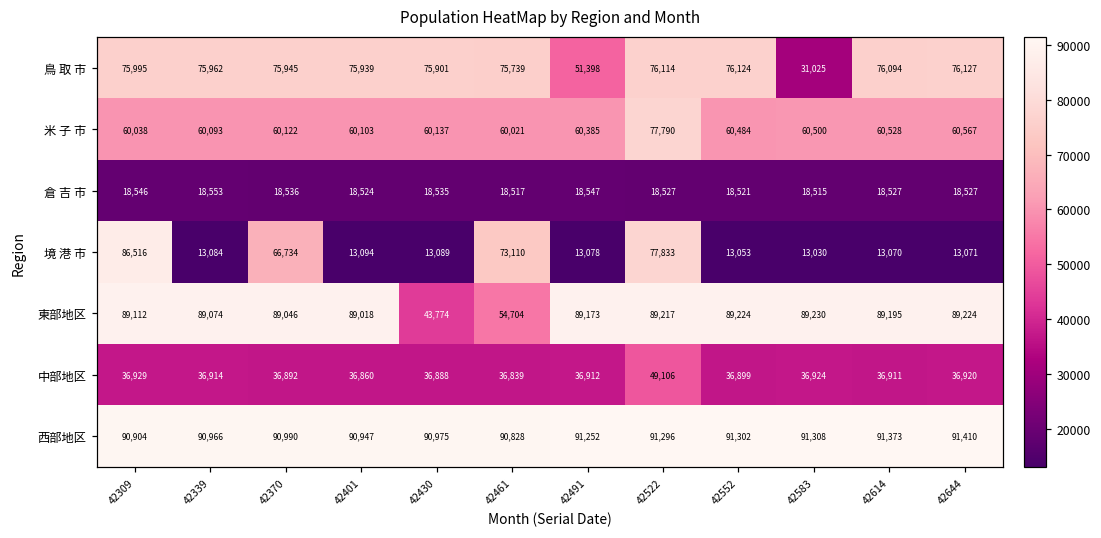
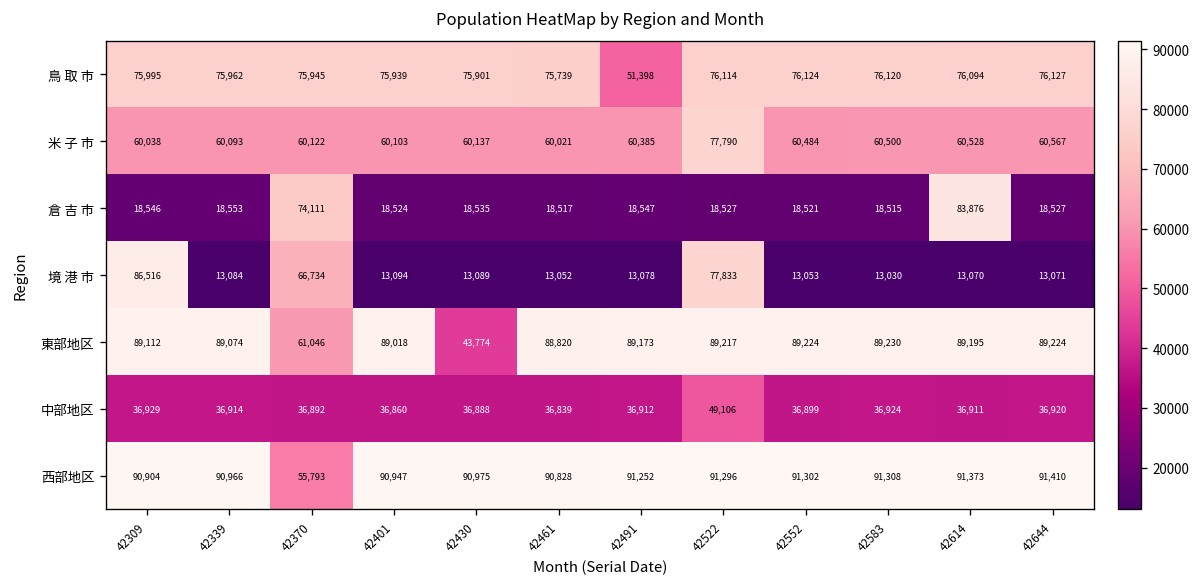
  {
    "鳥 取 市": {
      "42309": "75,995",
      "42339": "75,962",
      "42370": "75,945",
      "42401": "75,939",
      "42430": "75,901",
      "42461": "75,739",
      "42491": "51,398",
      "42522": "76,114",
      "42552": "76,124",
-     "42583": "31,025",
+     "42583": "76,120",
      "42614": "76,094",
      "42644": "76,127"
    },
    "米 子 市": {
      "42309": "60,038",
      "42339": "60,093",
      "42370": "60,122",
      "42401": "60,103",
      "42430": "60,137",
      "42461": "60,021",
      "42491": "60,385",
      "42522": "77,790",
      "42552": "60,484",
      "42583": "60,500",
      "42614": "60,528",
      "42644": "60,567"
    },
    "倉 吉 市": {
      "42309": "18,546",
      "42339": "18,553",
-     "42370": "18,536",
+     "42370": "74,111",
      "42401": "18,524",
      "42430": "18,535",
      "42461": "18,517",
      "42491": "18,547",
      "42522": "18,527",
      "42552": "18,521",
      "42583": "18,515",
-     "42614": "18,527",
+     "42614": "83,876",
      "42644": "18,527"
    },
    "境 港 市": {
      "42309": "86,516",
      "42339": "13,084",
      "42370": "66,734",
      "42401": "13,094",
      "42430": "13,089",
-     "42461": "73,110",
+     "42461": "13,052",
      "42491": "13,078",
      "42522": "77,833",
      "42552": "13,053",
      "42583": "13,030",
      "42614": "13,070",
      "42644": "13,071"
    },
    "東部地区": {
      "42309": "89,112",
      "42339": "89,074",
-     "42370": "89,046",
+     "42370": "61,046",
      "42401": "89,018",
      "42430": "43,774",
-     "42461": "54,704",
+     "42461": "88,820",
      "42491": "89,173",
      "42522": "89,217",
      "42552": "89,224",
      "42583": "89,230",
      "42614": "89,195",
      "42644": "89,224"
    },
    "中部地区": {
      "42309": "36,929",
      "42339": "36,914",
      "42370": "36,892",
      "42401": "36,860",
      "42430": "36,888",
      "42461": "36,839",
      "42491": "36,912",
      "42522": "49,106",
      "42552": "36,899",
      "42583": "36,924",
      "42614": "36,911",
      "42644": "36,920"
    },
    "西部地区": {
      "42309": "90,904",
      "42339": "90,966",
-     "42370": "90,990",
+     "42370": "55,793",
      "42401": "90,947",
      "42430": "90,975",
      "42461": "90,828",
      "42491": "91,252",
      "42522": "91,296",
      "42552": "91,302",
      "42583": "91,308",
      "42614": "91,373",
      "42644": "91,410"
    }
  }
